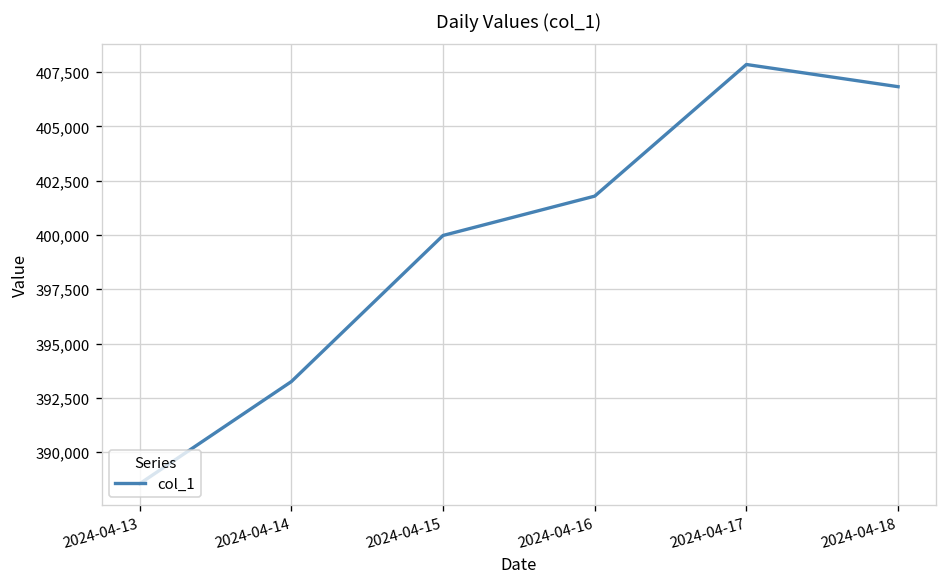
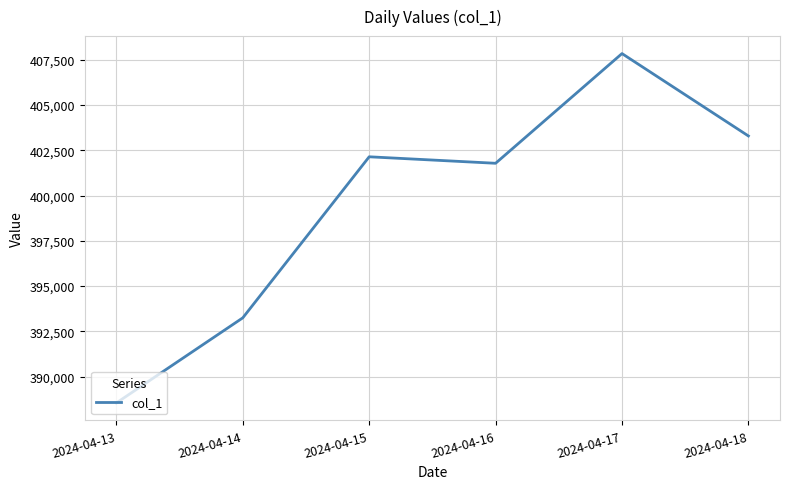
  {
    "2024-04-14": "393,200",
-   "2024-04-15": "400,000",
+   "2024-04-15": "402,100",
    "2024-04-16": "401,800",
    "2024-04-17": "407,800",
-   "2024-04-18": "406,800"
+   "2024-04-18": "403,300"
  }
